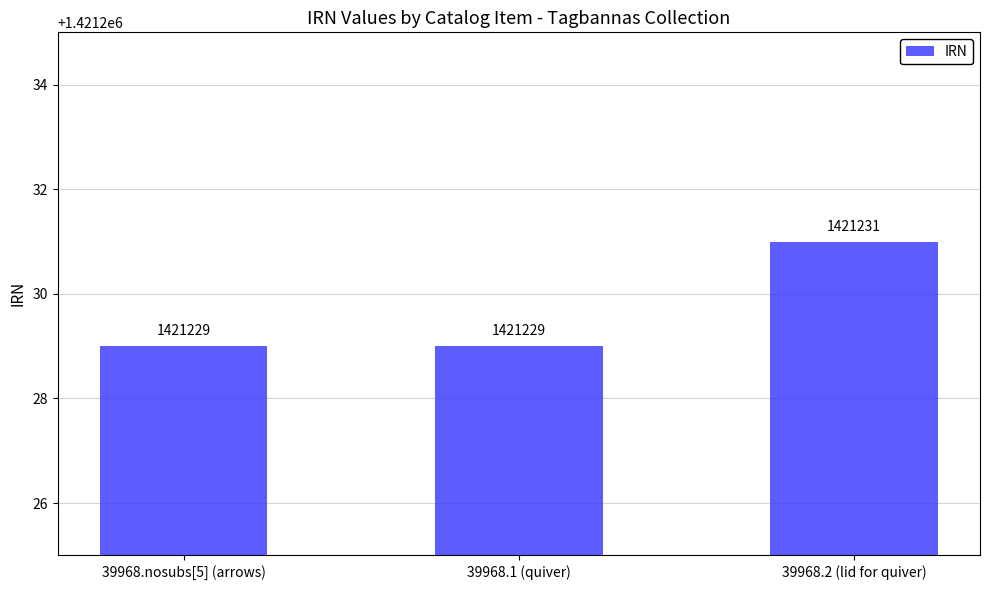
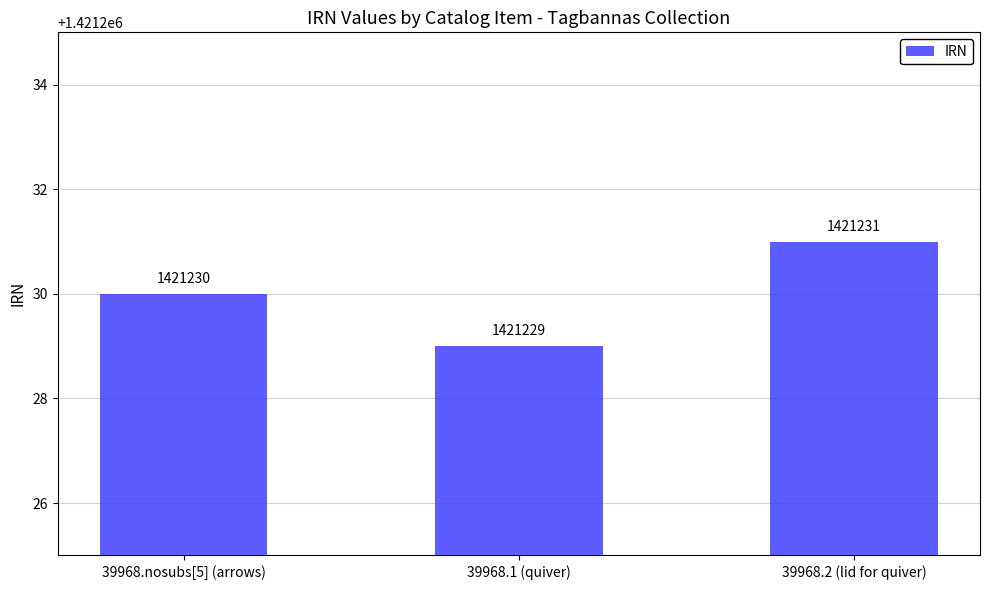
  {
-   "39968.nosubs[5] (arrows)": 1421229,
+   "39968.nosubs[5] (arrows)": 1421230,
    "39968.1 (quiver)": 1421229,
    "39968.2 (lid for quiver)": 1421231
  }
